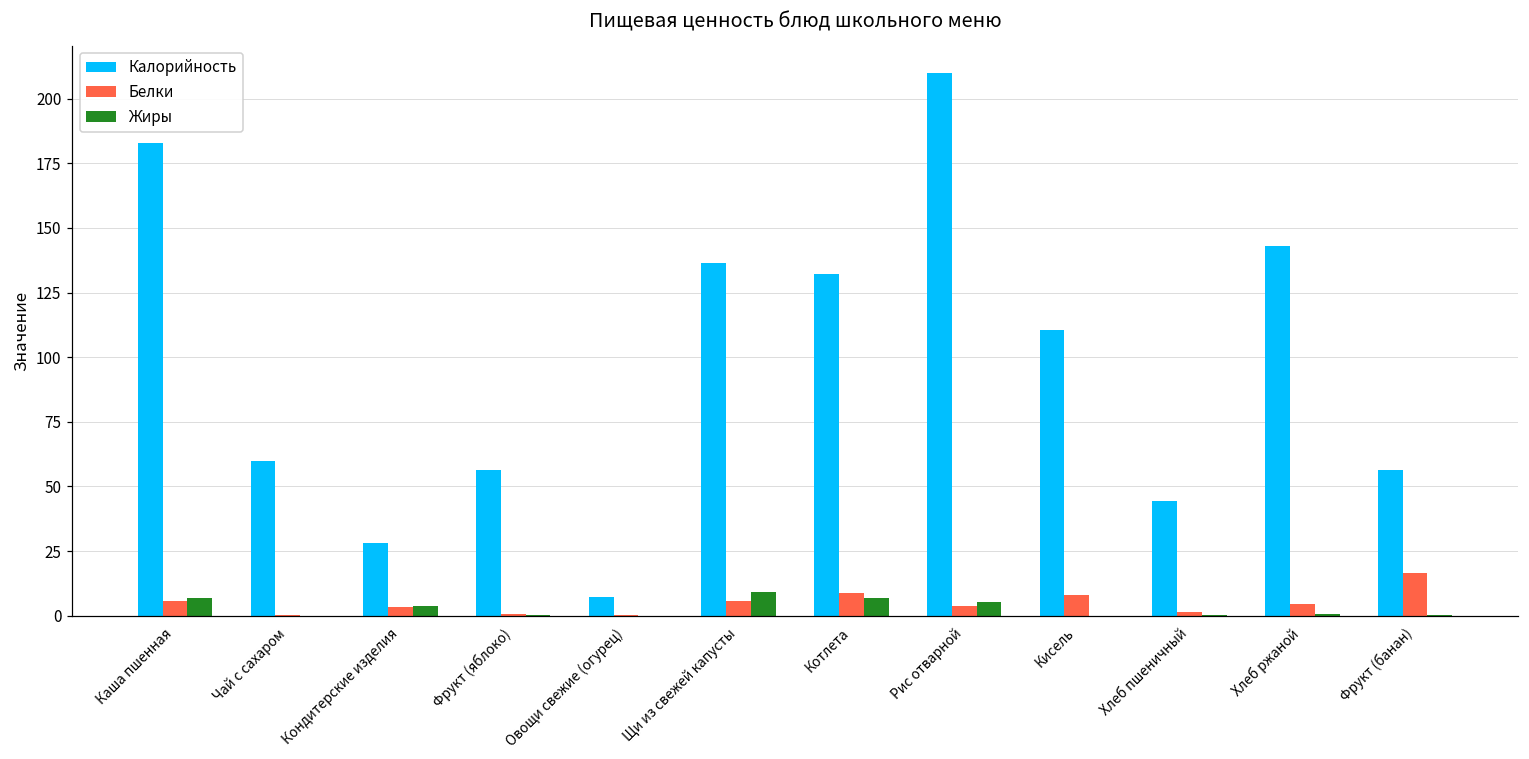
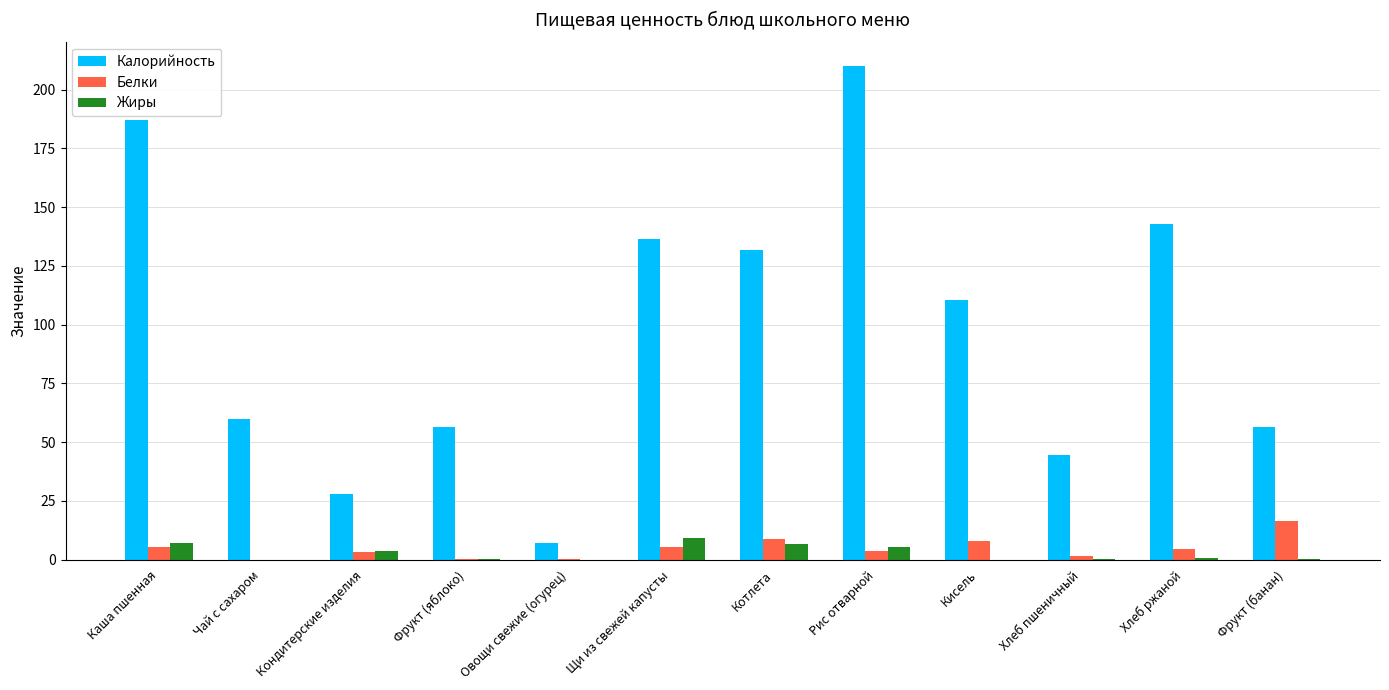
  {
    "Калорийность": {
-     "Каша пшенная": 183,
+     "Каша пшенная": 187,
      "Чай с сахаром": 60,
      "Кондитерские изделия": 28,
      "Фрукт (яблоко)": 56,
      "Овощи свежие (огурец)": 7,
      "Щи из свежей капусты": 136,
      "Котлета": 132,
      "Рис отварной": 210,
      "Кисель": 110,
      "Хлеб пшеничный": 45,
      "Хлеб ржаной": 143,
      "Фрукт (банан)": 56
    },
    "Белки": {
      "Каша пшенная": 6,
      "Кондитерские изделия": 3,
      "Щи из свежей капусты": 6,
      "Котлета": 9,
      "Рис отварной": 4,
      "Кисель": 8,
      "Хлеб пшеничный": 2,
      "Хлеб ржаной": 4,
      "Фрукт (банан)": 17
    },
    "Жиры": {
      "Каша пшенная": 7,
      "Кондитерские изделия": 4,
      "Щи из свежей капусты": 9,
      "Котлета": 7,
      "Рис отварной": 5,
      "Кисель": 0
    }
  }
